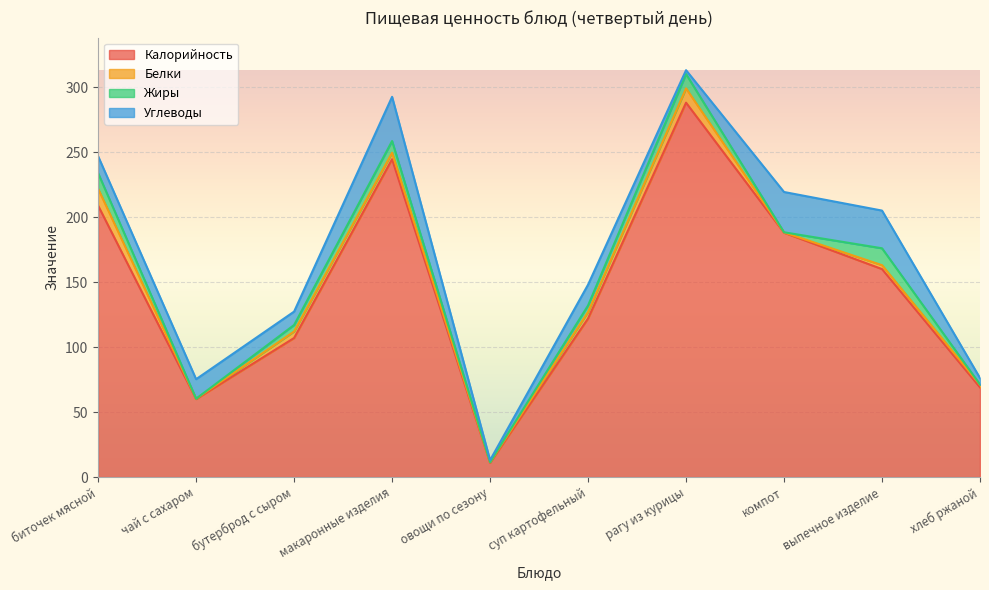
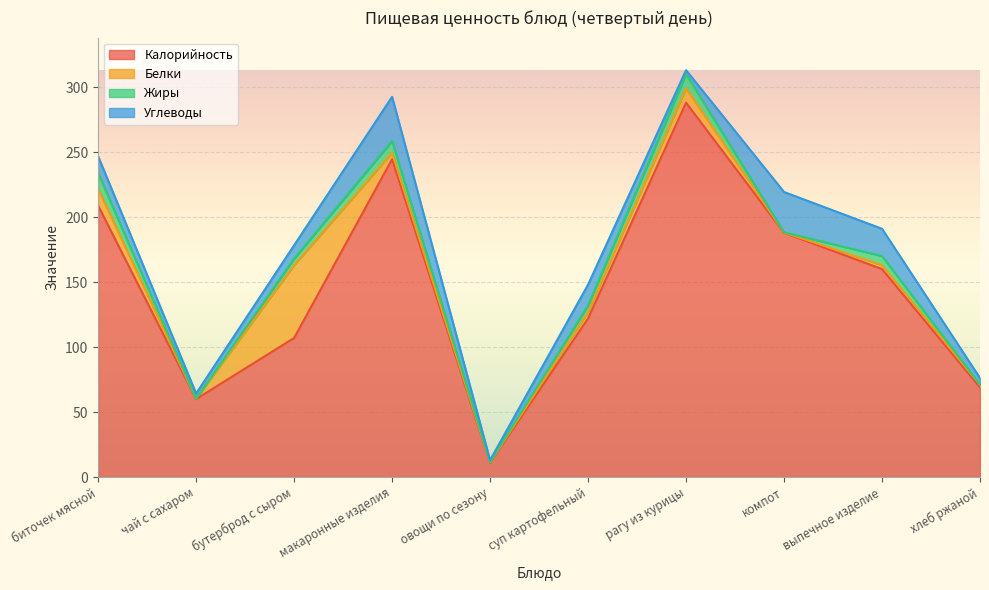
  {
    "Калорийность": {
      "биточек мясной": 209,
      "бутерброд с сыром": 107,
      "макаронные изделия": 245,
      "суп картофельный": 122,
      "рагу из курицы": 288,
      "выпечное изделие": 160,
      "хлеб ржаной": 69
    },
    "Белки": {
      "биточек мясной": 13,
-     "бутерброд с сыром": 5,
+     "бутерброд с сыром": 56,
      "макаронные изделия": 5,
      "суп картофельный": 5,
      "рагу из курицы": 11,
      "выпечное изделие": 3
    },
    "Жиры": {
      "биточек мясной": 12,
      "бутерброд с сыром": 5,
      "макаронные изделия": 9,
      "суп картофельный": 5,
      "рагу из курицы": 11,
-     "выпечное изделие": 13
+     "выпечное изделие": 7
    },
    "Углеводы": {
      "биточек мясной": 13,
-     "чай с сахаром": 15,
+     "чай с сахаром": 4,
      "бутерброд с сыром": 10,
      "макаронные изделия": 34,
      "суп картофельный": 16,
      "рагу из курицы": 3,
      "компот": 31,
-     "выпечное изделие": 29,
+     "выпечное изделие": 21,
      "хлеб ржаной": 5
    }
  }
